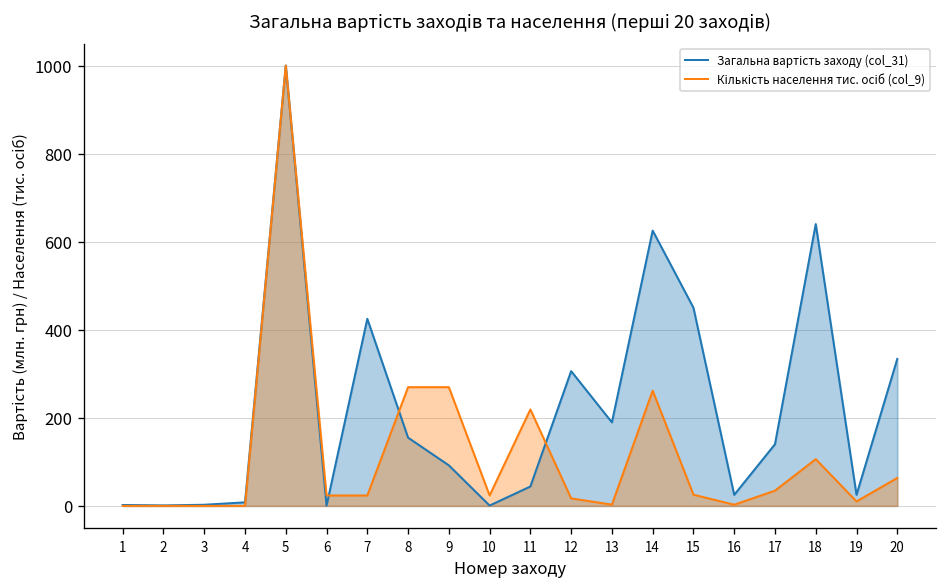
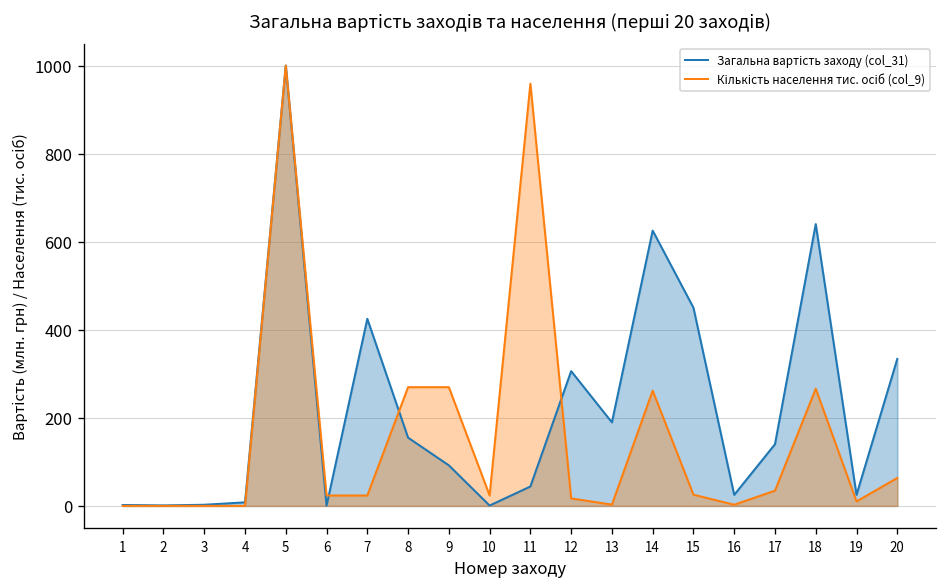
  {
    "Загальна вартість заходу (col_31)": {
      "4": 10,
      "6": 0,
      "7": 420,
      "8": 150,
      "9": 90,
      "10": 0,
      "11": 40,
      "12": 310,
      "13": 190,
      "14": 630,
      "15": 450,
      "16": 30,
      "17": 140,
      "18": 640,
      "19": 30,
      "20": 330
    },
    "Кількість населення тис. осіб (col_9)": {
      "4": 0,
      "6": 20,
      "7": 20,
      "8": 270,
      "9": 270,
      "10": 20,
-     "11": 220,
+     "11": 960,
      "12": 20,
      "13": 0,
      "14": 260,
      "15": 30,
      "16": 0,
      "17": 30,
-     "18": 110,
+     "18": 270,
      "19": 10,
      "20": 60
    }
  }
